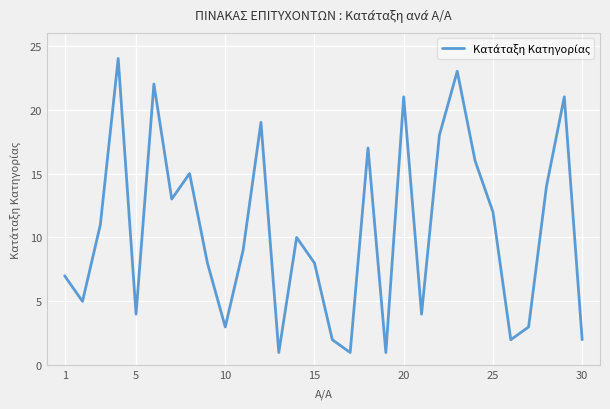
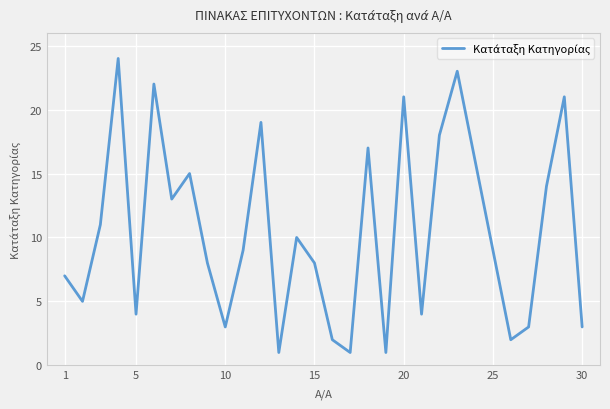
  {
    "1": 7,
    "5": 4,
    "10": 3,
    "15": 8,
    "20": 21,
-   "25": 12,
-   "30": 2
+   "25": 9,
+   "30": 3
  }
